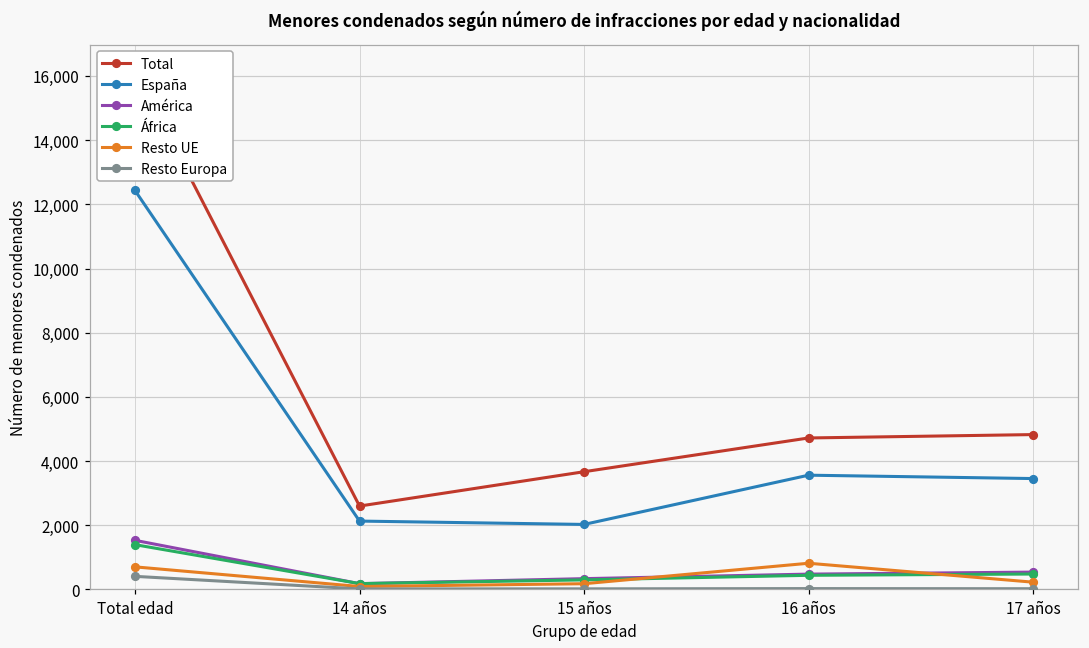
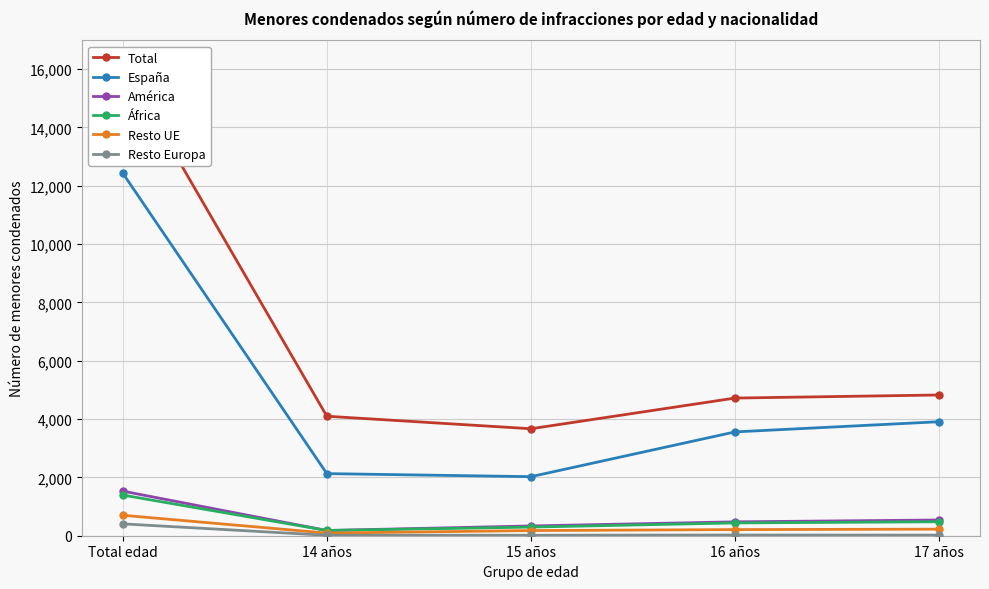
  {
    "Total": {
-     "14 años": "2,600",
+     "14 años": "4,100",
      "15 años": "3,700",
      "16 años": "4,700",
      "17 años": "4,800"
    },
    "España": {
      "Total edad": "12,400",
      "14 años": "2,100",
      "15 años": "2,000",
      "16 años": "3,600",
-     "17 años": "3,500"
+     "17 años": "3,900"
    },
    "América": {
      "Total edad": "1,500"
    },
    "África": {
      "Total edad": "1,400"
    },
    "Resto UE": {
      "Total edad": "700",
      "15 años": "200",
-     "16 años": "800",
+     "16 años": "200",
      "17 años": "200"
    },
    "Resto Europa": {
      "Total edad": "400",
      "15 años": "0",
      "16 años": "0",
      "17 años": "0"
    }
  }
